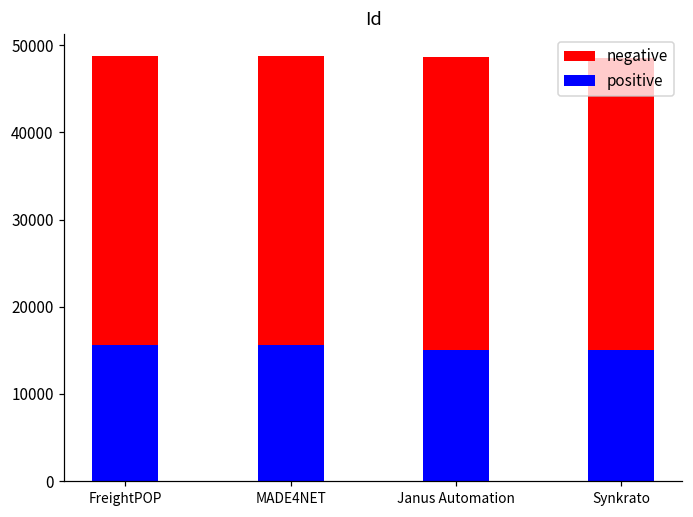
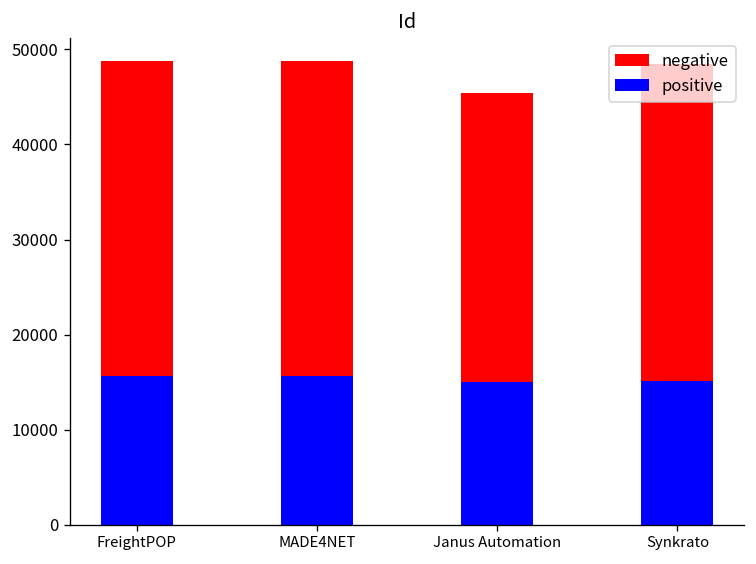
  {
    "negative": {
      "FreightPOP": 49000,
      "MADE4NET": 49000,
-     "Janus Automation": 49000
+     "Janus Automation": 45000
    }
  }
